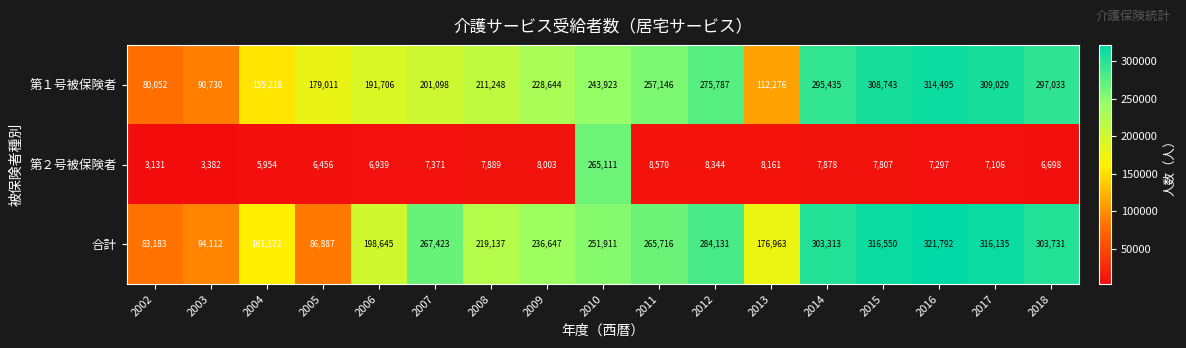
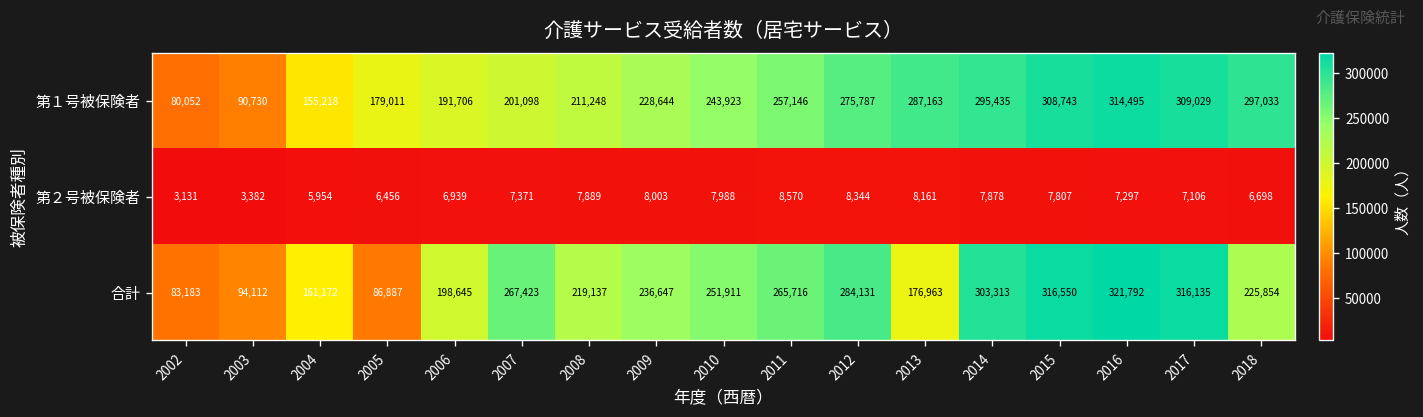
  {
    "第１号被保険者": {
      "2002": "80,052",
      "2003": "90,730",
      "2004": "155,218",
      "2005": "179,011",
      "2006": "191,706",
      "2007": "201,098",
      "2008": "211,248",
      "2009": "228,644",
      "2010": "243,923",
      "2011": "257,146",
      "2012": "275,787",
-     "2013": "112,276",
+     "2013": "287,163",
      "2014": "295,435",
      "2015": "308,743",
      "2016": "314,495",
      "2017": "309,029",
      "2018": "297,033"
    },
    "第２号被保険者": {
      "2002": "3,131",
      "2003": "3,382",
      "2004": "5,954",
      "2005": "6,456",
      "2006": "6,939",
      "2007": "7,371",
      "2008": "7,889",
      "2009": "8,003",
-     "2010": "265,111",
+     "2010": "7,988",
      "2011": "8,570",
      "2012": "8,344",
      "2013": "8,161",
      "2014": "7,878",
      "2015": "7,807",
      "2016": "7,297",
      "2017": "7,106",
      "2018": "6,698"
    },
    "合計": {
      "2002": "83,183",
      "2003": "94,112",
      "2004": "161,172",
      "2005": "86,887",
      "2006": "198,645",
      "2007": "267,423",
      "2008": "219,137",
      "2009": "236,647",
      "2010": "251,911",
      "2011": "265,716",
      "2012": "284,131",
      "2013": "176,963",
      "2014": "303,313",
      "2015": "316,550",
      "2016": "321,792",
      "2017": "316,135",
-     "2018": "303,731"
+     "2018": "225,854"
    }
  }
